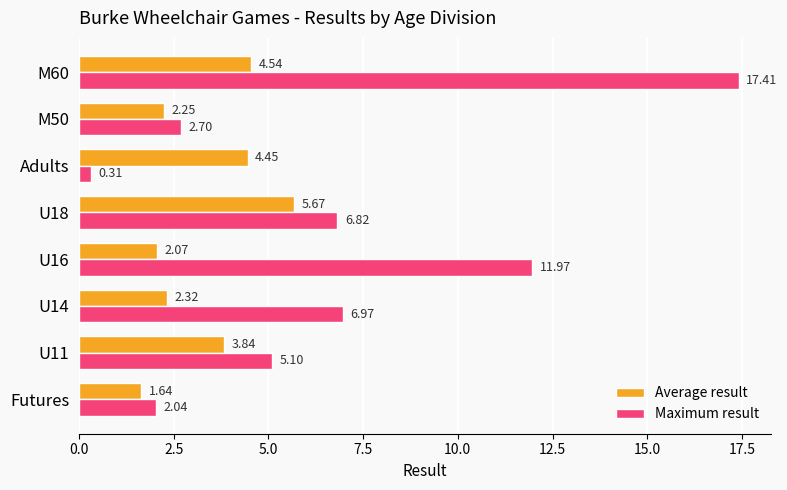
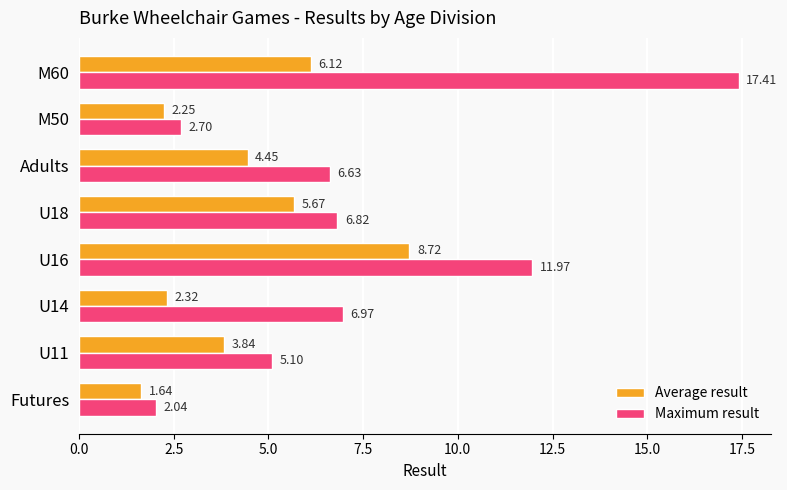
  {
    "Average result": {
-     "M60": 4.54,
+     "M60": 6.12,
      "M50": 2.25,
      "Adults": 4.45,
      "U18": 5.67,
-     "U16": 2.07,
+     "U16": 8.72,
      "U14": 2.32,
      "U11": 3.84,
      "Futures": 1.64
    },
    "Maximum result": {
      "M60": 17.41,
      "M50": 2.70,
-     "Adults": 0.31,
+     "Adults": 6.63,
      "U18": 6.82,
      "U16": 11.97,
      "U14": 6.97,
      "U11": 5.10,
      "Futures": 2.04
    }
  }
